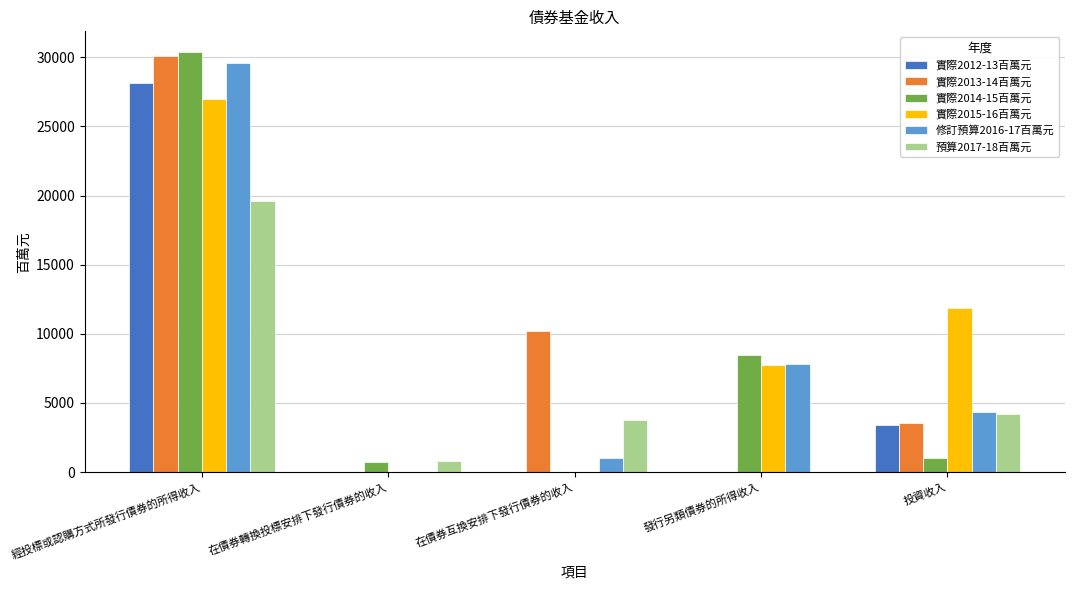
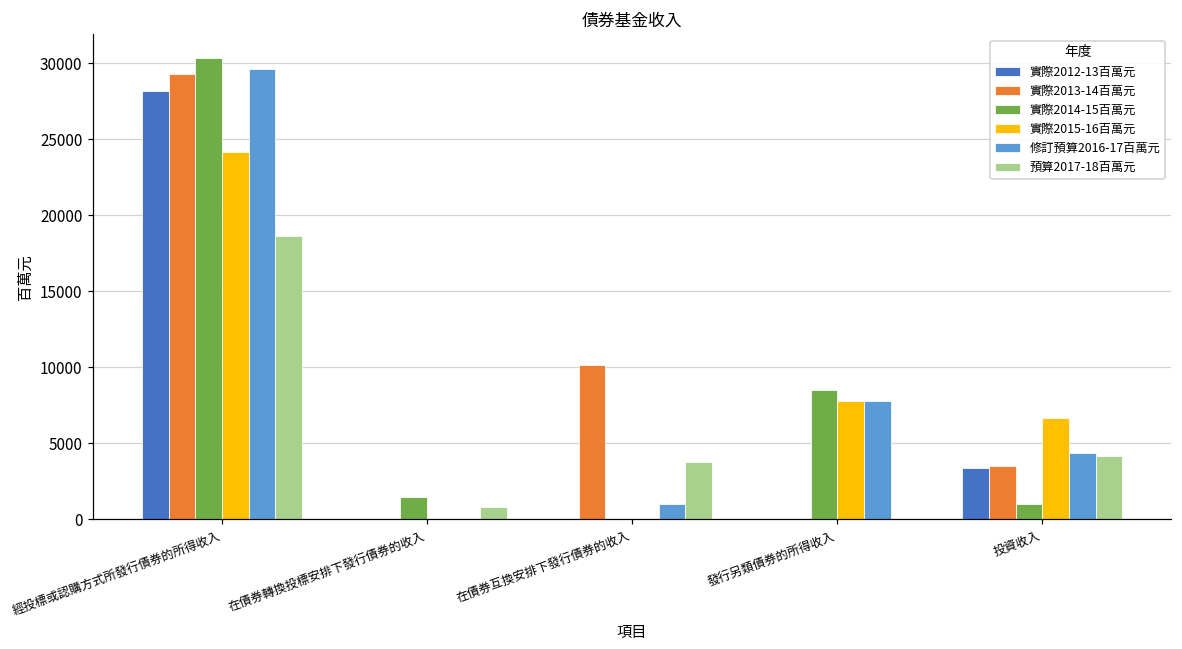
  {
    "實際2013-14百萬元": {
-     "經投標或認購方式所發行債券的所得收入": 30100,
+     "經投標或認購方式所發行債券的所得收入": 29300,
      "在債券轉換投標安排下發行債券的收入": 0,
      "在債券互換安排下發行債券的收入": 10200,
      "發行另類債券的所得收入": 0,
      "投資收入": 3500
    },
    "實際2014-15百萬元": {
      "經投標或認購方式所發行債券的所得收入": 30400,
-     "在債券轉換投標安排下發行債券的收入": 700,
+     "在債券轉換投標安排下發行債券的收入": 1500,
      "在債券互換安排下發行債券的收入": 0,
      "發行另類債券的所得收入": 8500,
      "投資收入": 1000
    },
    "實際2015-16百萬元": {
-     "經投標或認購方式所發行債券的所得收入": 27000,
+     "經投標或認購方式所發行債券的所得收入": 24200,
      "在債券轉換投標安排下發行債券的收入": 0,
      "在債券互換安排下發行債券的收入": 0,
      "發行另類債券的所得收入": 7800,
-     "投資收入": 11800
+     "投資收入": 6700
    },
    "預算2017-18百萬元": {
-     "經投標或認購方式所發行債券的所得收入": 19600,
+     "經投標或認購方式所發行債券的所得收入": 18600,
      "在債券轉換投標安排下發行債券的收入": 800,
      "在債券互換安排下發行債券的收入": 3800,
      "發行另類債券的所得收入": 0,
      "投資收入": 4200
    }
  }
